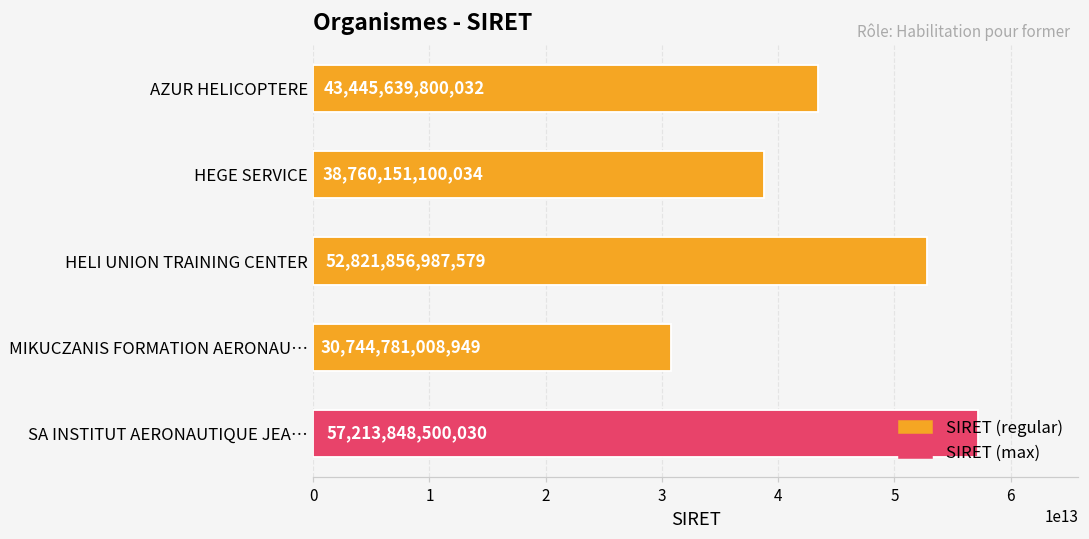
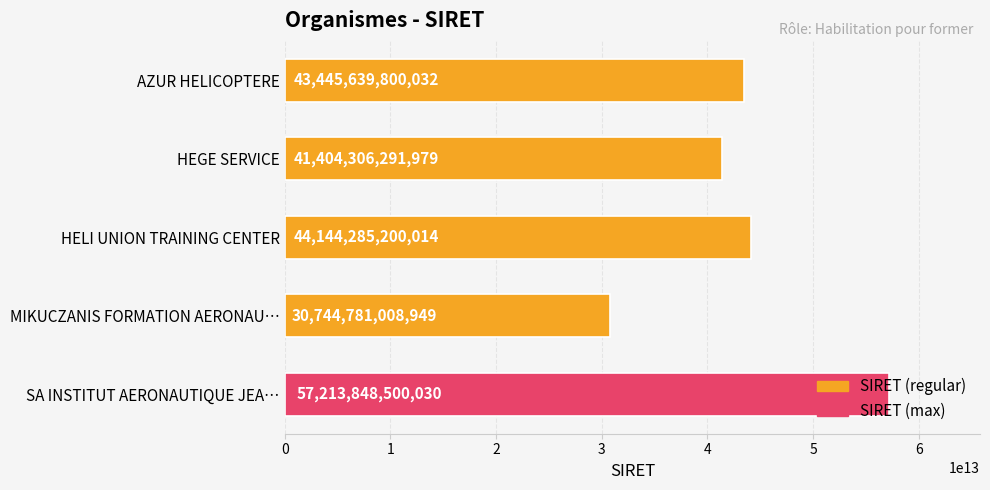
  {
    "AZUR HELICOPTERE": "43,445,639,800,032",
-   "HEGE SERVICE": "38,760,151,100,034",
-   "HELI UNION TRAINING CENTER": "52,821,856,987,579",
+   "HEGE SERVICE": "41,404,306,291,979",
+   "HELI UNION TRAINING CENTER": "44,144,285,200,014",
    "MIKUCZANIS FORMATION AERONAU…": "30,744,781,008,949",
    "SA INSTITUT AERONAUTIQUE JEA…": "57,213,848,500,030"
  }
